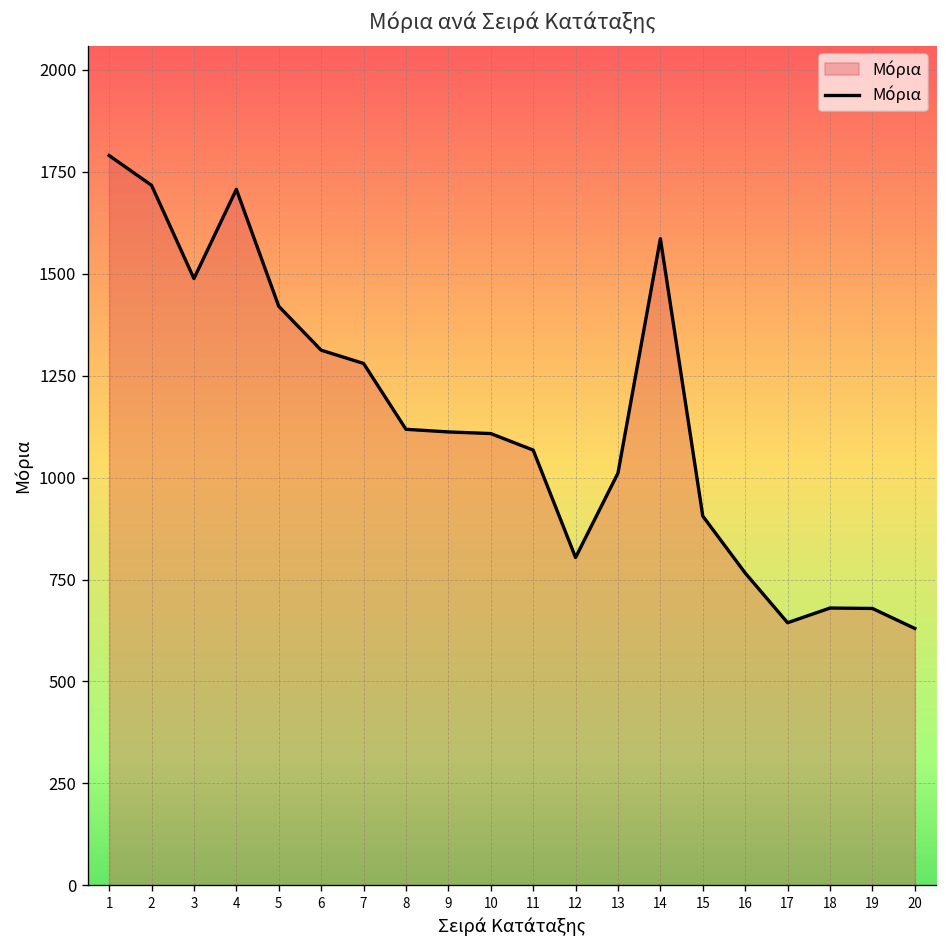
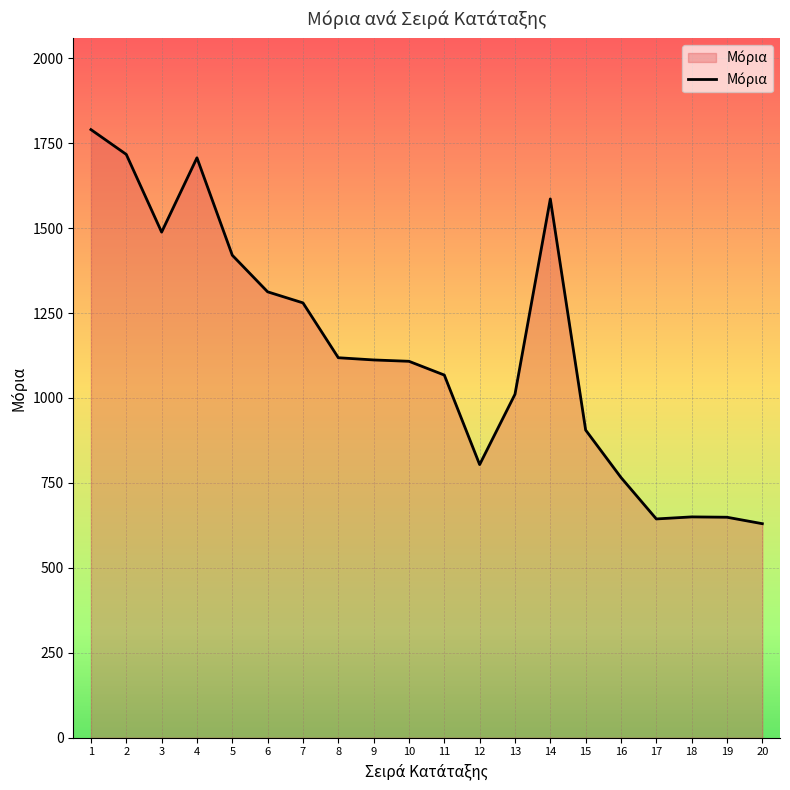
  {
    "1": 1790,
    "2": 1720,
    "3": 1490,
    "4": 1710,
    "5": 1420,
    "6": 1310,
    "7": 1280,
    "8": 1120,
    "9": 1110,
    "10": 1110,
    "11": 1070,
    "12": 800,
    "13": 1010,
    "14": 1590,
    "15": 910,
    "16": 770,
    "17": 640,
-   "18": 680,
-   "19": 680,
+   "18": 650,
+   "19": 650,
    "20": 630
  }
